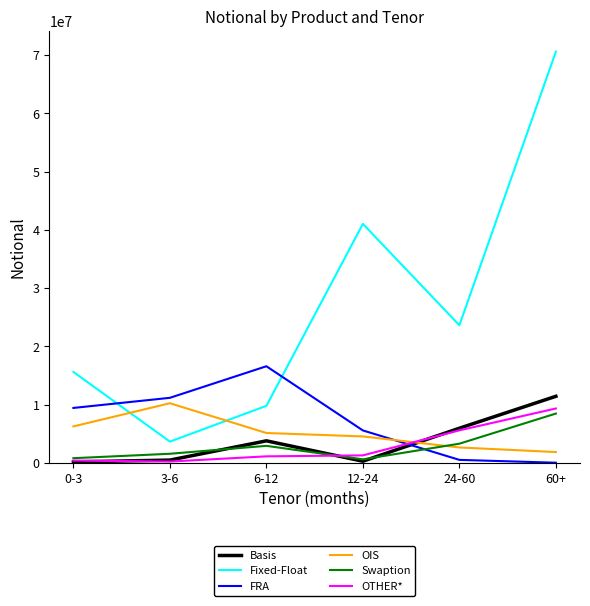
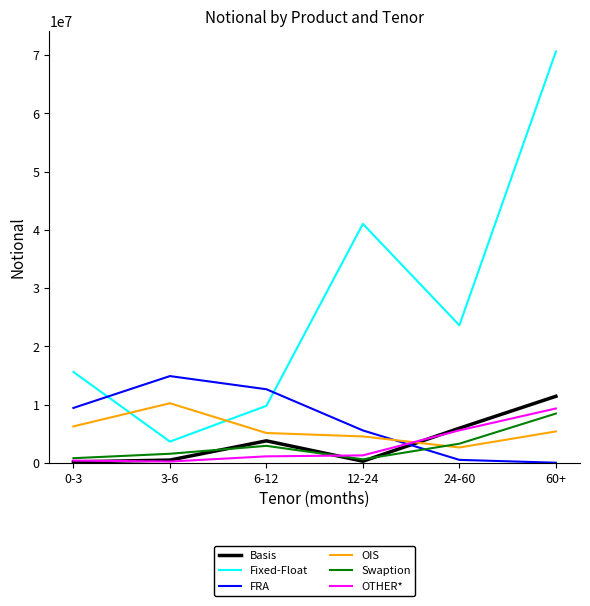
  {
    "Basis": {
      "6-12": 4000000,
      "60+": 11000000
    },
    "Fixed-Float": {
      "0-3": 16000000,
      "3-6": 4000000,
      "6-12": 10000000,
      "12-24": 41000000,
      "24-60": 24000000,
      "60+": 71000000
    },
    "FRA": {
      "0-3": 9000000,
-     "3-6": 11000000,
-     "6-12": 17000000,
+     "3-6": 15000000,
+     "6-12": 13000000,
      "12-24": 6000000,
      "24-60": 0,
      "60+": 0
    },
    "OIS": {
      "0-3": 6000000,
      "3-6": 10000000,
      "6-12": 5000000,
      "12-24": 5000000,
      "24-60": 3000000,
-     "60+": 2000000
+     "60+": 5000000
    },
    "Swaption": {
      "3-6": 2000000,
      "6-12": 3000000,
      "24-60": 3000000,
      "60+": 8000000
    },
    "OTHER*": {
      "6-12": 1000000,
      "12-24": 1000000,
      "60+": 9000000
    }
  }
